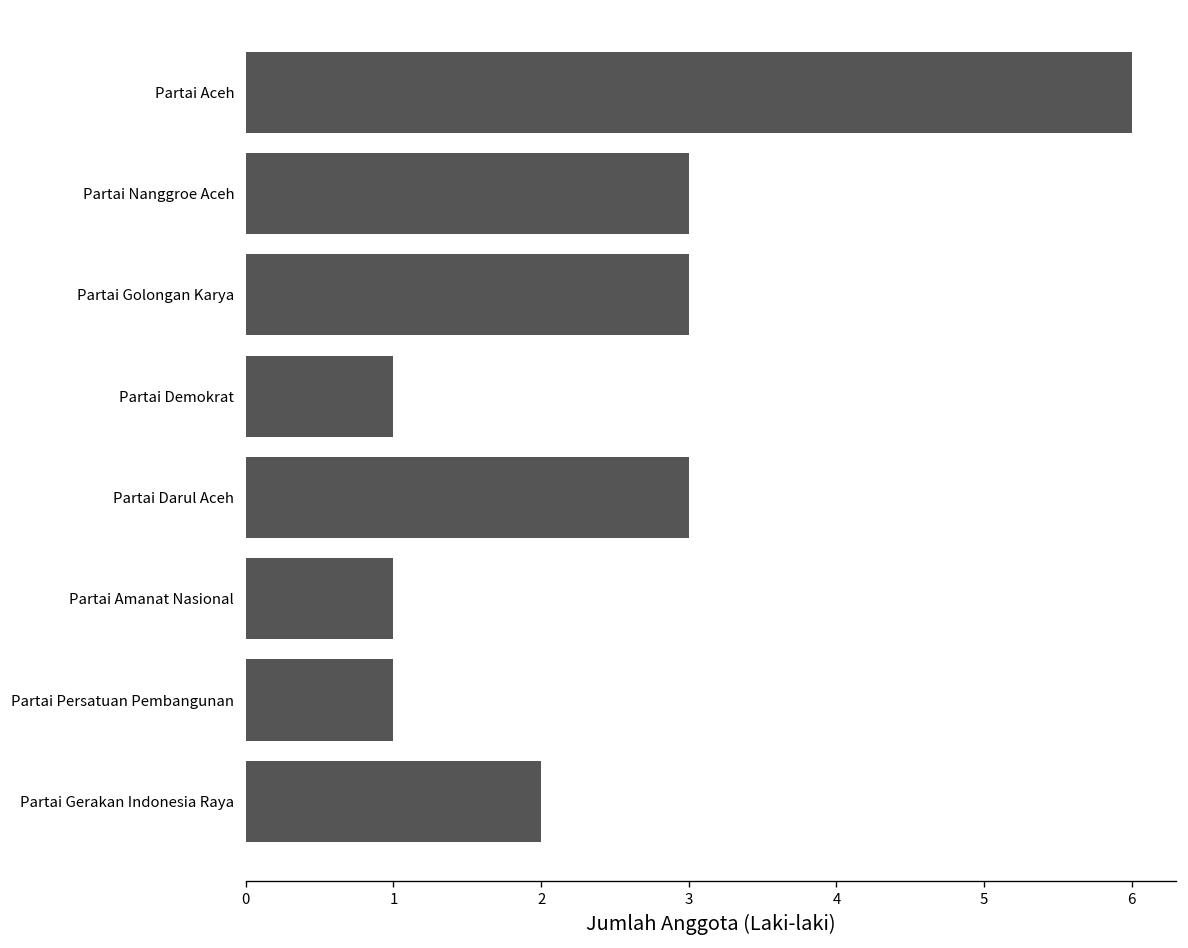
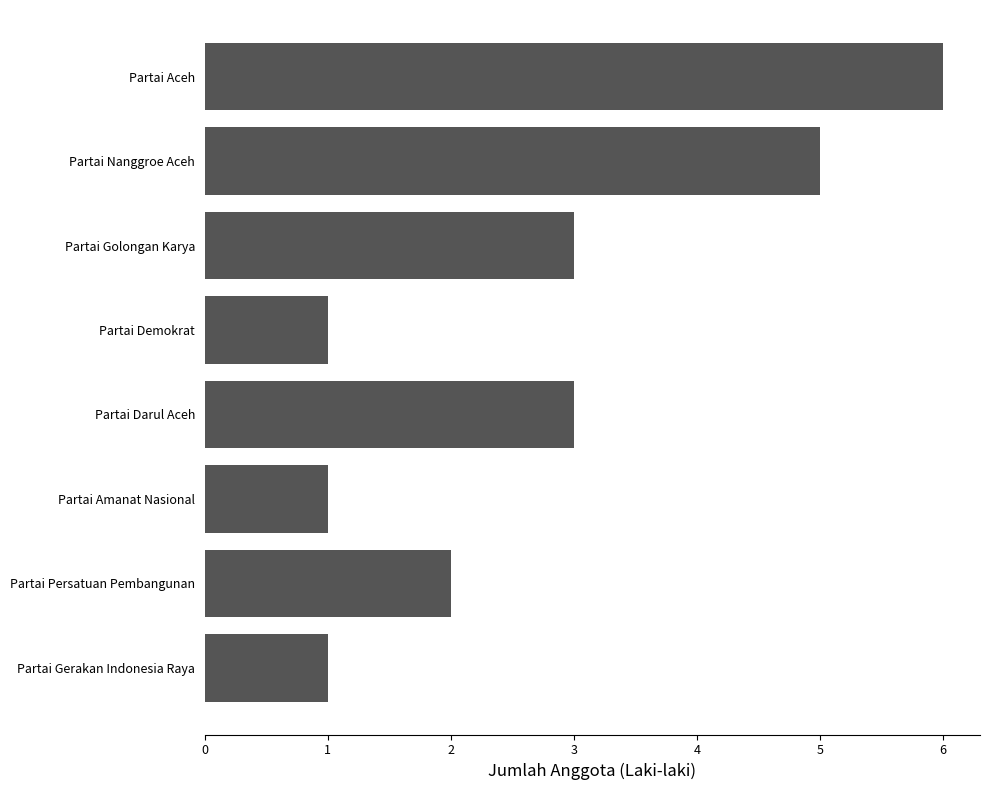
  {
    "Partai Aceh": 6,
-   "Partai Nanggroe Aceh": 3,
+   "Partai Nanggroe Aceh": 5,
    "Partai Golongan Karya": 3,
    "Partai Demokrat": 1,
    "Partai Darul Aceh": 3,
    "Partai Amanat Nasional": 1,
-   "Partai Persatuan Pembangunan": 1,
-   "Partai Gerakan Indonesia Raya": 2
+   "Partai Persatuan Pembangunan": 2,
+   "Partai Gerakan Indonesia Raya": 1
  }
